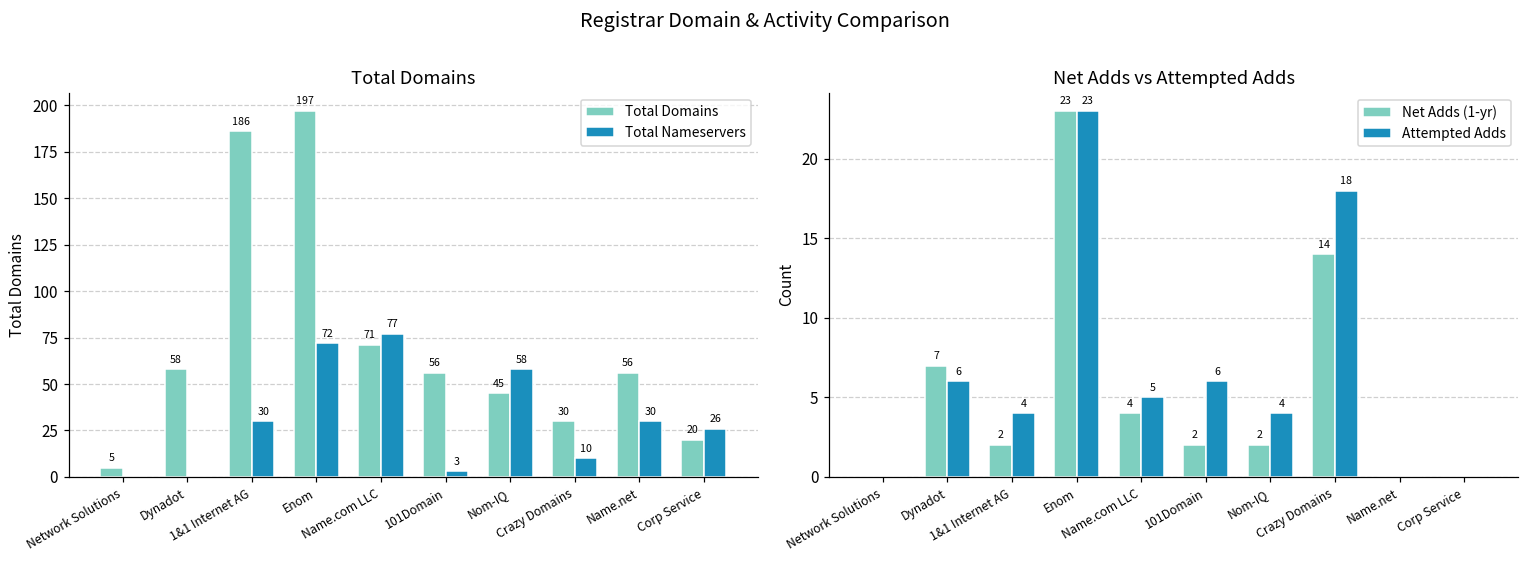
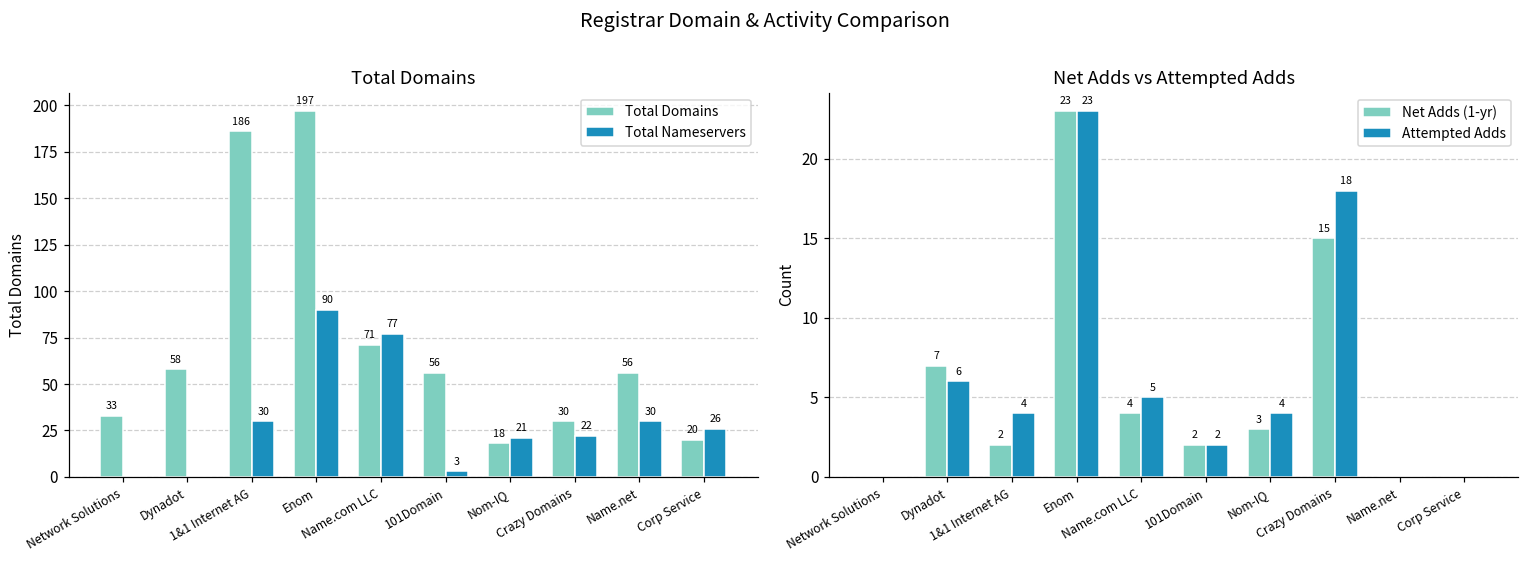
  {
    "Total Domains": {
      "Total Domains": {
-       "Network Solutions": 5,
+       "Network Solutions": 33,
        "Dynadot": 58,
        "1&1 Internet AG": 186,
        "Enom": 197,
        "Name.com LLC": 71,
        "101Domain": 56,
-       "Nom-IQ": 45,
+       "Nom-IQ": 18,
        "Crazy Domains": 30,
        "Name.net": 56,
        "Corp Service": 20
      },
      "Total Nameservers": {
        "1&1 Internet AG": 30,
-       "Enom": 72,
+       "Enom": 90,
        "Name.com LLC": 77,
        "101Domain": 3,
-       "Nom-IQ": 58,
-       "Crazy Domains": 10,
+       "Nom-IQ": 21,
+       "Crazy Domains": 22,
        "Name.net": 30,
        "Corp Service": 26
      }
    },
    "Net Adds vs Attempted Adds": {
      "Net Adds (1-yr)": {
        "Dynadot": 7,
        "1&1 Internet AG": 2,
        "Enom": 23,
        "Name.com LLC": 4,
        "101Domain": 2,
-       "Nom-IQ": 2,
-       "Crazy Domains": 14
+       "Nom-IQ": 3,
+       "Crazy Domains": 15
      },
      "Attempted Adds": {
        "Dynadot": 6,
        "1&1 Internet AG": 4,
        "Enom": 23,
        "Name.com LLC": 5,
-       "101Domain": 6,
+       "101Domain": 2,
        "Nom-IQ": 4,
        "Crazy Domains": 18
      }
    }
  }
